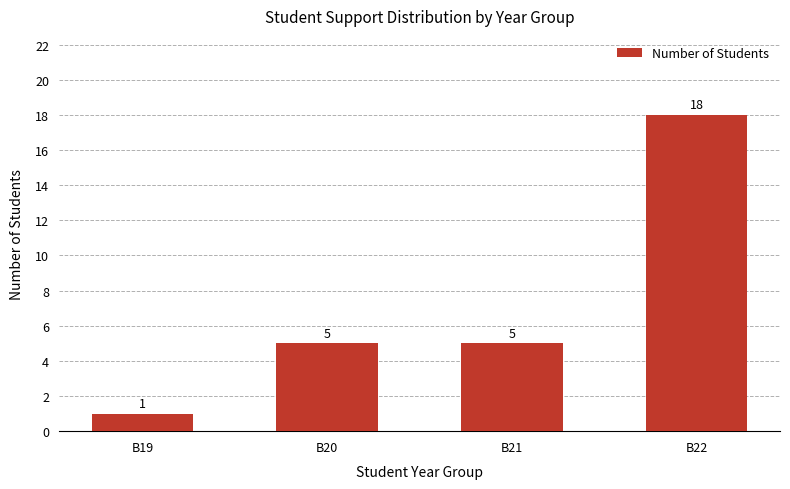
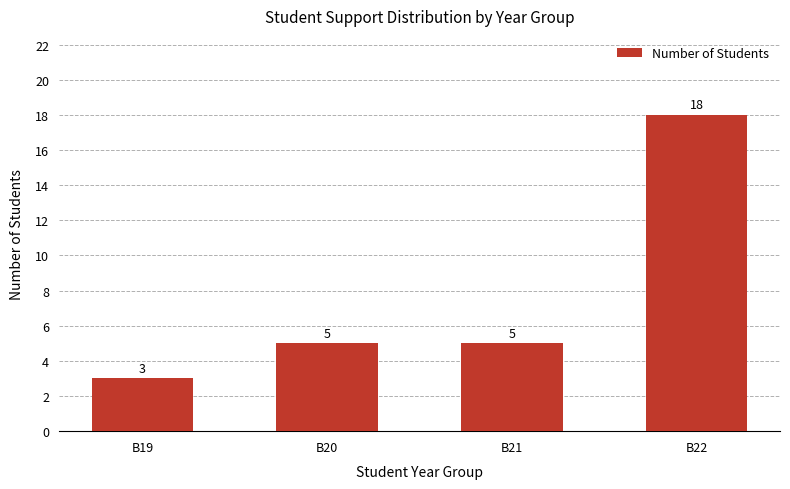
  {
-   "B19": 1,
+   "B19": 3,
    "B20": 5,
    "B21": 5,
    "B22": 18
  }
